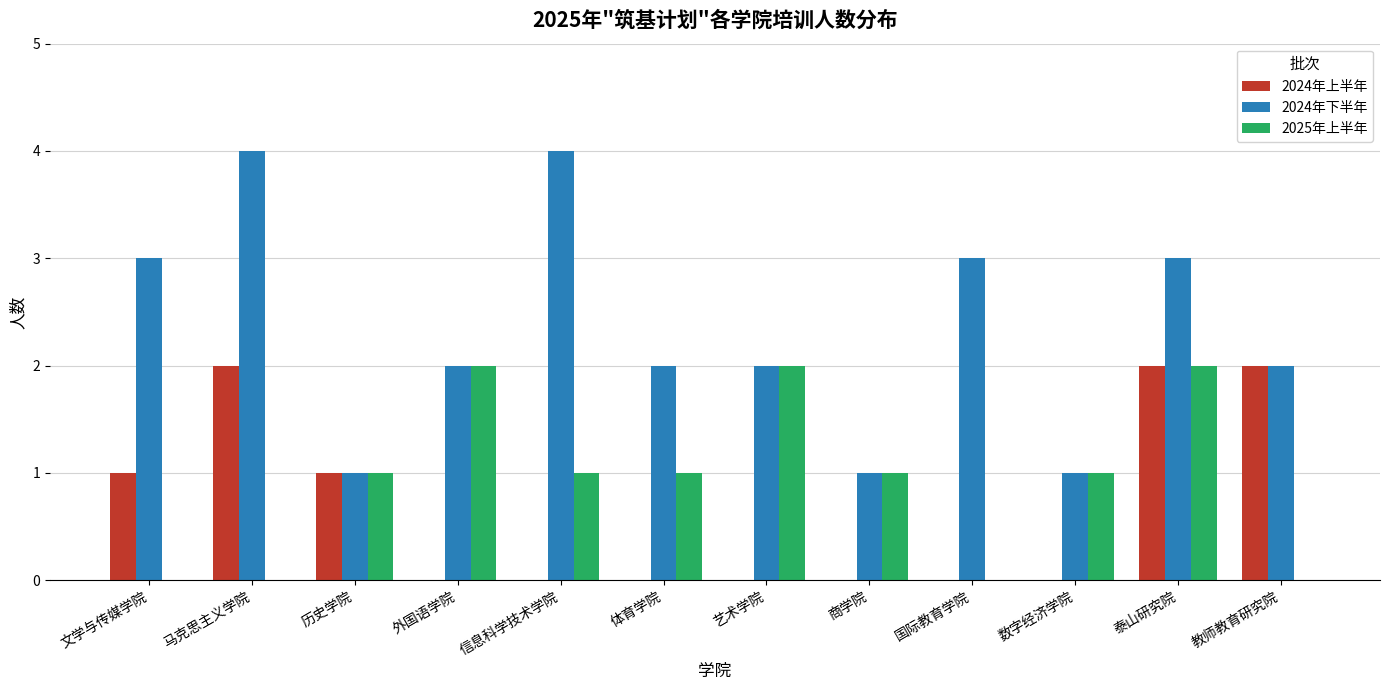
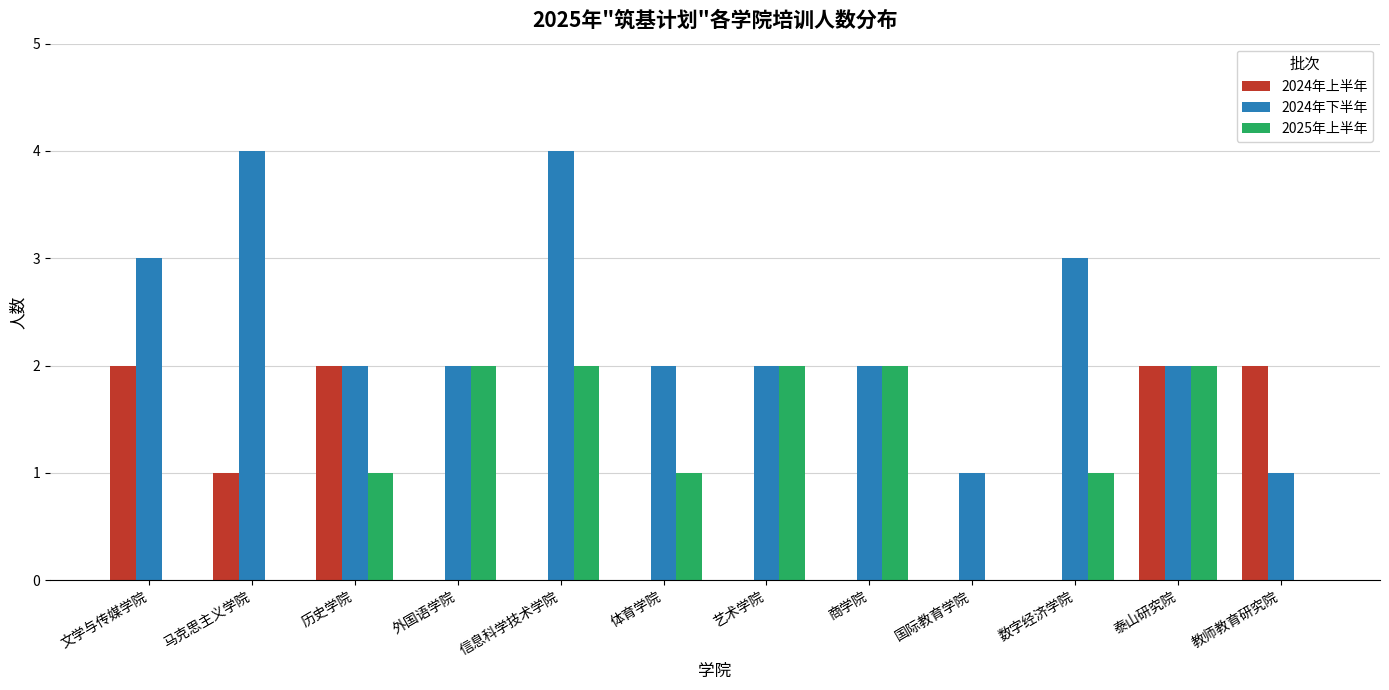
  {
    "2024年上半年": {
-     "文学与传媒学院": 1,
-     "马克思主义学院": 2,
-     "历史学院": 1,
+     "文学与传媒学院": 2,
+     "马克思主义学院": 1,
+     "历史学院": 2,
      "外国语学院": 0,
      "信息科学技术学院": 0,
      "体育学院": 0,
      "艺术学院": 0,
      "商学院": 0,
      "国际教育学院": 0,
      "数字经济学院": 0,
      "泰山研究院": 2,
      "教师教育研究院": 2
    },
    "2024年下半年": {
      "文学与传媒学院": 3,
      "马克思主义学院": 4,
-     "历史学院": 1,
+     "历史学院": 2,
      "外国语学院": 2,
      "信息科学技术学院": 4,
      "体育学院": 2,
      "艺术学院": 2,
-     "商学院": 1,
-     "国际教育学院": 3,
-     "数字经济学院": 1,
-     "泰山研究院": 3,
-     "教师教育研究院": 2
+     "商学院": 2,
+     "国际教育学院": 1,
+     "数字经济学院": 3,
+     "泰山研究院": 2,
+     "教师教育研究院": 1
    },
    "2025年上半年": {
      "文学与传媒学院": 0,
      "马克思主义学院": 0,
      "历史学院": 1,
      "外国语学院": 2,
-     "信息科学技术学院": 1,
+     "信息科学技术学院": 2,
      "体育学院": 1,
      "艺术学院": 2,
-     "商学院": 1,
+     "商学院": 2,
      "国际教育学院": 0,
      "数字经济学院": 1,
      "泰山研究院": 2,
      "教师教育研究院": 0
    }
  }
